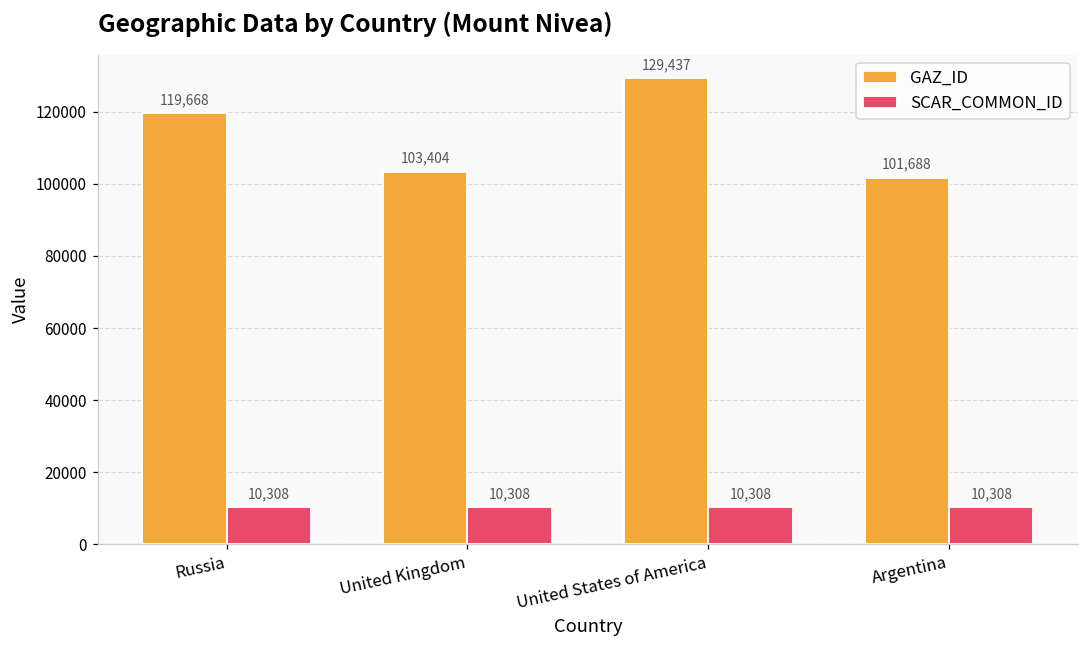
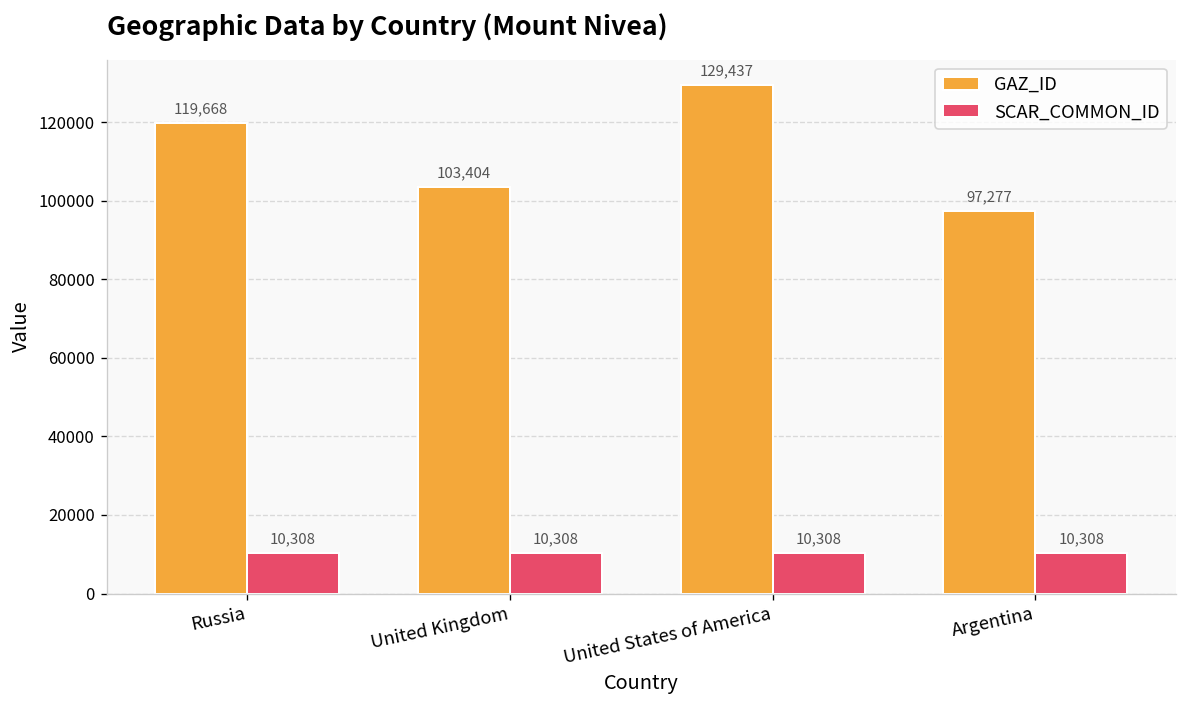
  {
    "GAZ_ID": {
      "Russia": "119,668",
      "United Kingdom": "103,404",
      "United States of America": "129,437",
-     "Argentina": "101,688"
+     "Argentina": "97,277"
    },
    "SCAR_COMMON_ID": {
      "Russia": "10,308",
      "United Kingdom": "10,308",
      "United States of America": "10,308",
      "Argentina": "10,308"
    }
  }
